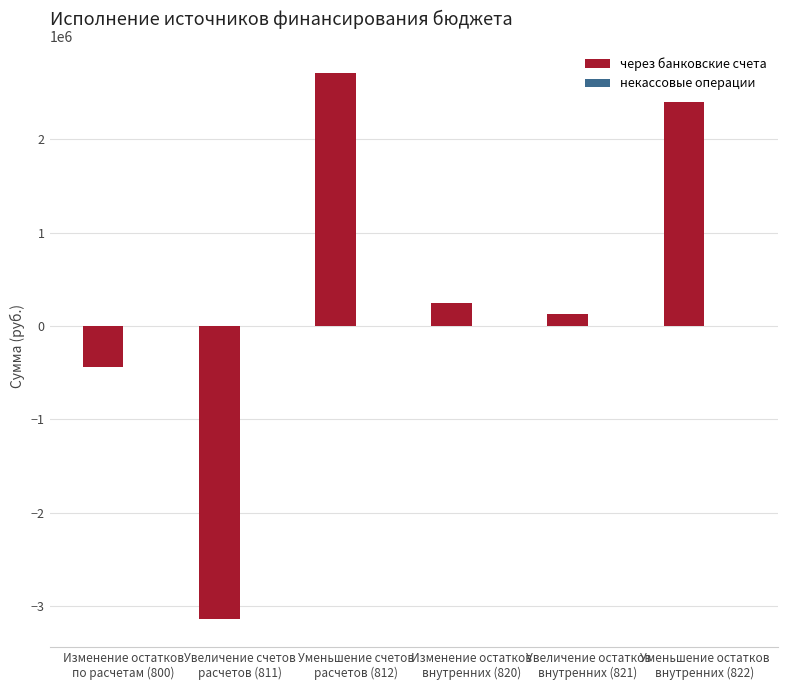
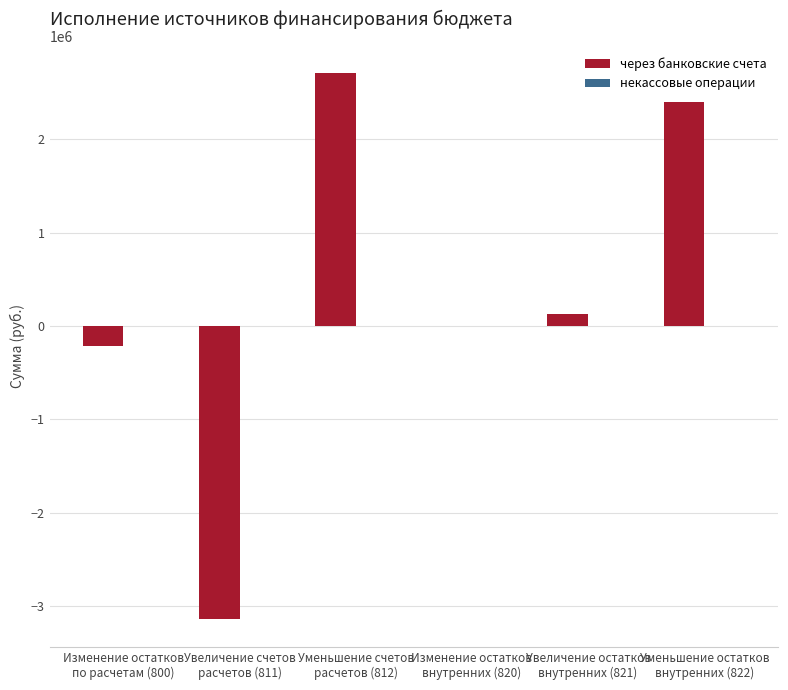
  {
    "через банковские счета": {
-     "Изменение остатков по расчетам (800)": -400000,
+     "Изменение остатков по расчетам (800)": -200000,
      "Увеличение счетов расчетов (811)": -3100000,
      "Уменьшение счетов расчетов (812)": 2700000,
-     "Изменение остатков внутренних (820)": 200000,
+     "Изменение остатков внутренних (820)": 0,
      "Увеличение остатков внутренних (821)": 100000,
      "Уменьшение остатков внутренних (822)": 2400000
    },
    "некассовые операции": {
      "Изменение остатков по расчетам (800)": 0,
      "Увеличение счетов расчетов (811)": 0,
      "Уменьшение счетов расчетов (812)": 0,
      "Изменение остатков внутренних (820)": 0,
      "Увеличение остатков внутренних (821)": 0,
      "Уменьшение остатков внутренних (822)": 0
    }
  }
